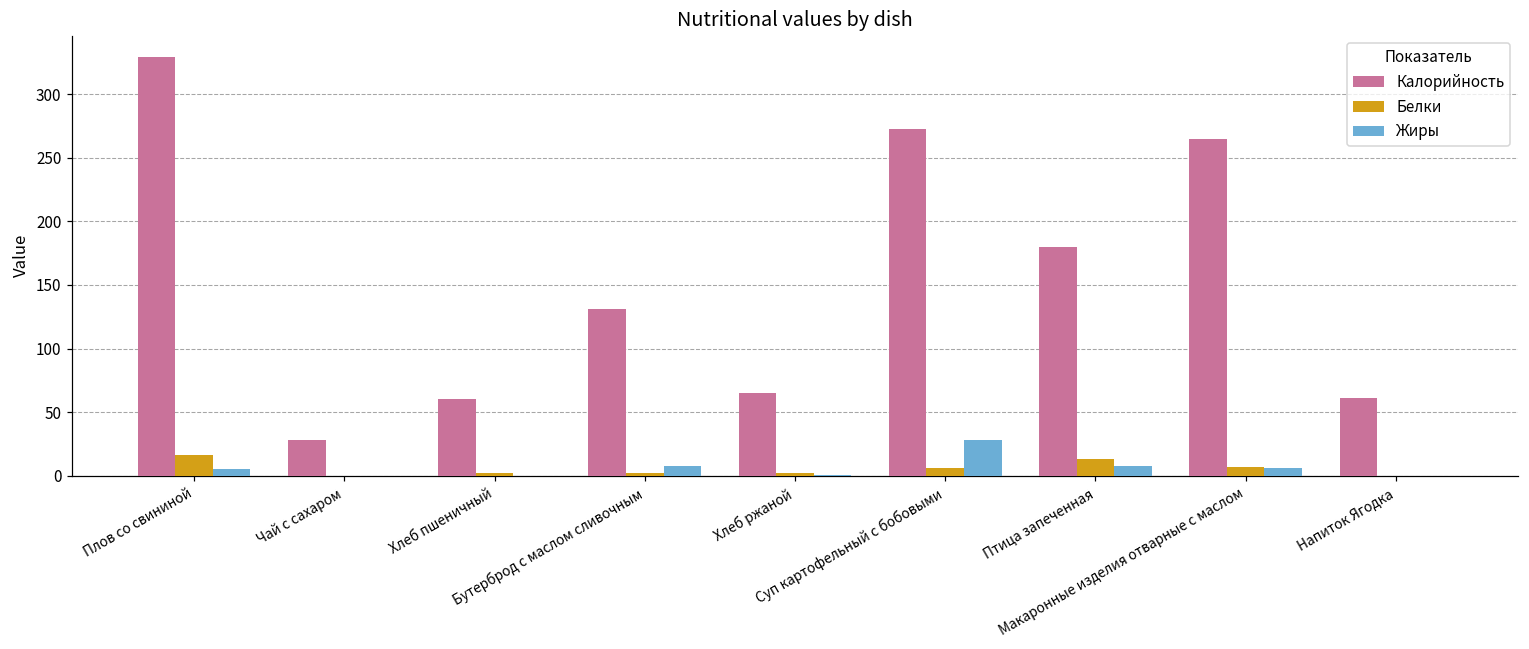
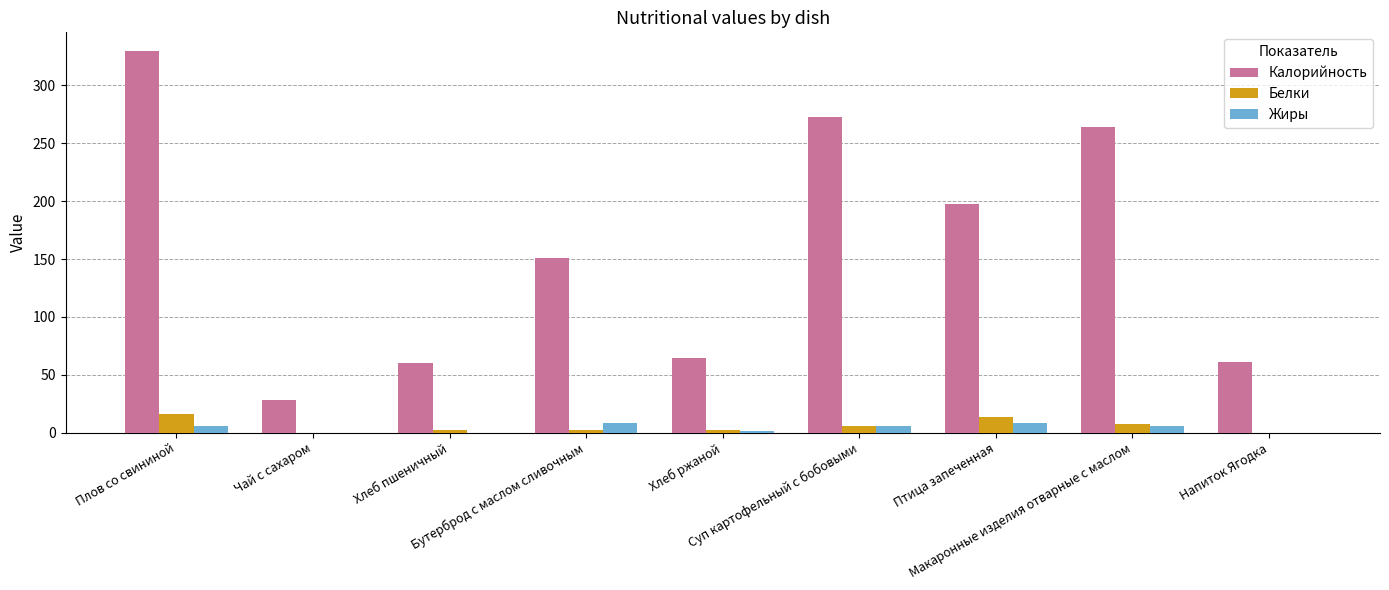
  {
    "Калорийность": {
      "Плов со свининой": 329,
      "Чай с сахаром": 28,
      "Хлеб пшеничный": 61,
-     "Бутерброд с маслом сливочным": 131,
+     "Бутерброд с маслом сливочным": 151,
      "Хлеб ржаной": 65,
      "Суп картофельный с бобовыми": 273,
-     "Птица запеченная": 180,
+     "Птица запеченная": 198,
      "Макаронные изделия отварные с маслом": 265,
      "Напиток Ягодка": 61
    },
    "Белки": {
      "Плов со свининой": 16,
      "Чай с сахаром": 0,
      "Бутерброд с маслом сливочным": 3,
      "Суп картофельный с бобовыми": 6,
      "Птица запеченная": 13,
      "Макаронные изделия отварные с маслом": 7
    },
    "Жиры": {
      "Плов со свининой": 6,
      "Чай с сахаром": 0,
      "Хлеб пшеничный": 0,
      "Бутерброд с маслом сливочным": 8,
-     "Суп картофельный с бобовыми": 29,
+     "Суп картофельный с бобовыми": 6,
      "Птица запеченная": 8,
      "Макаронные изделия отварные с маслом": 6,
      "Напиток Ягодка": 0
    }
  }
